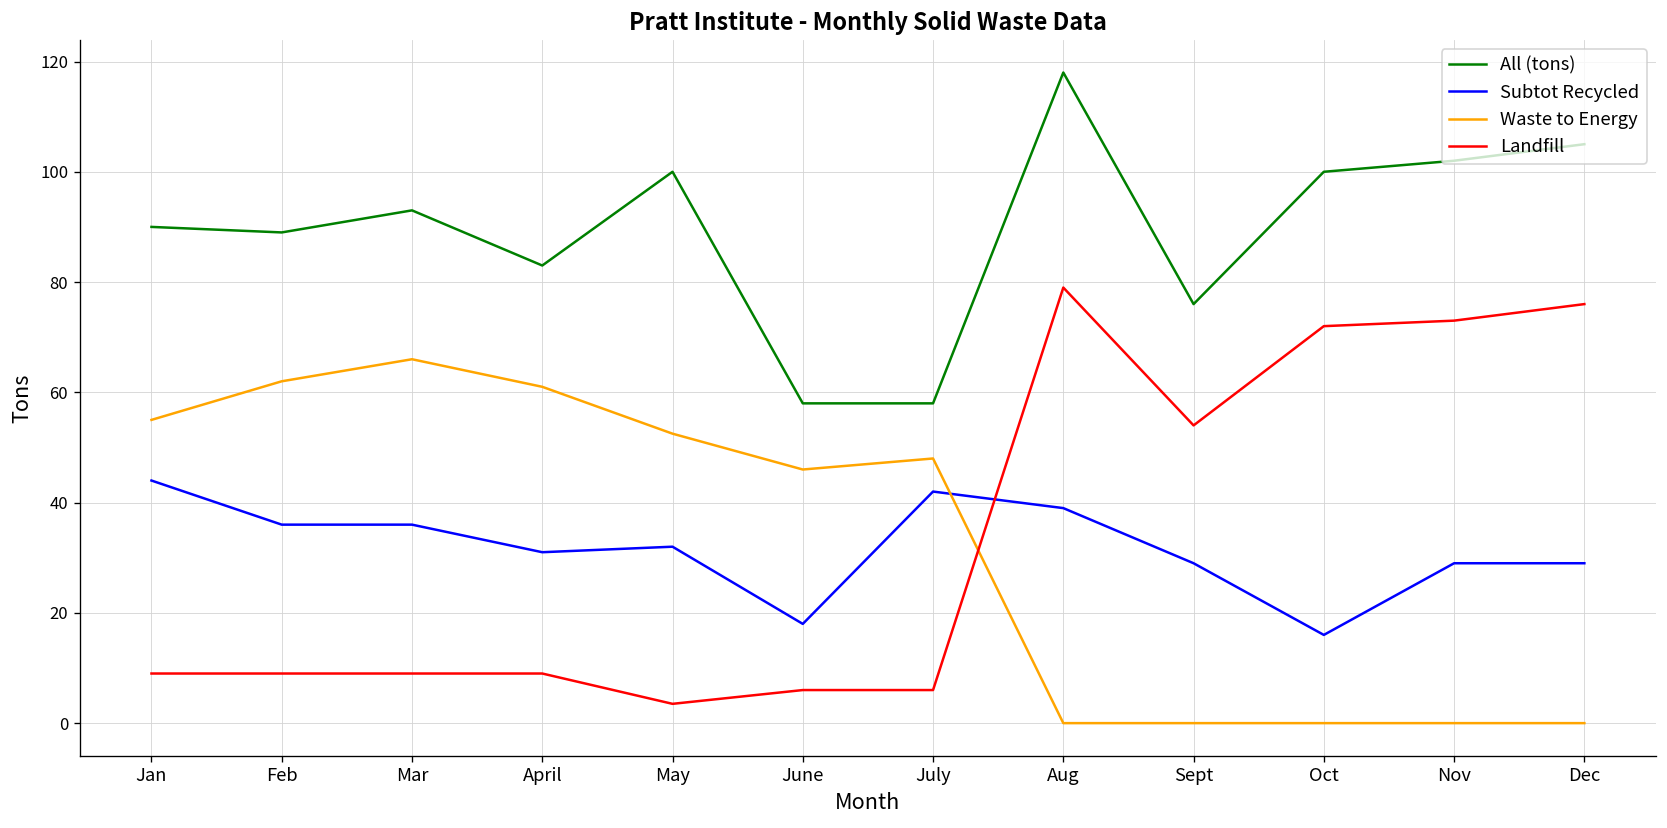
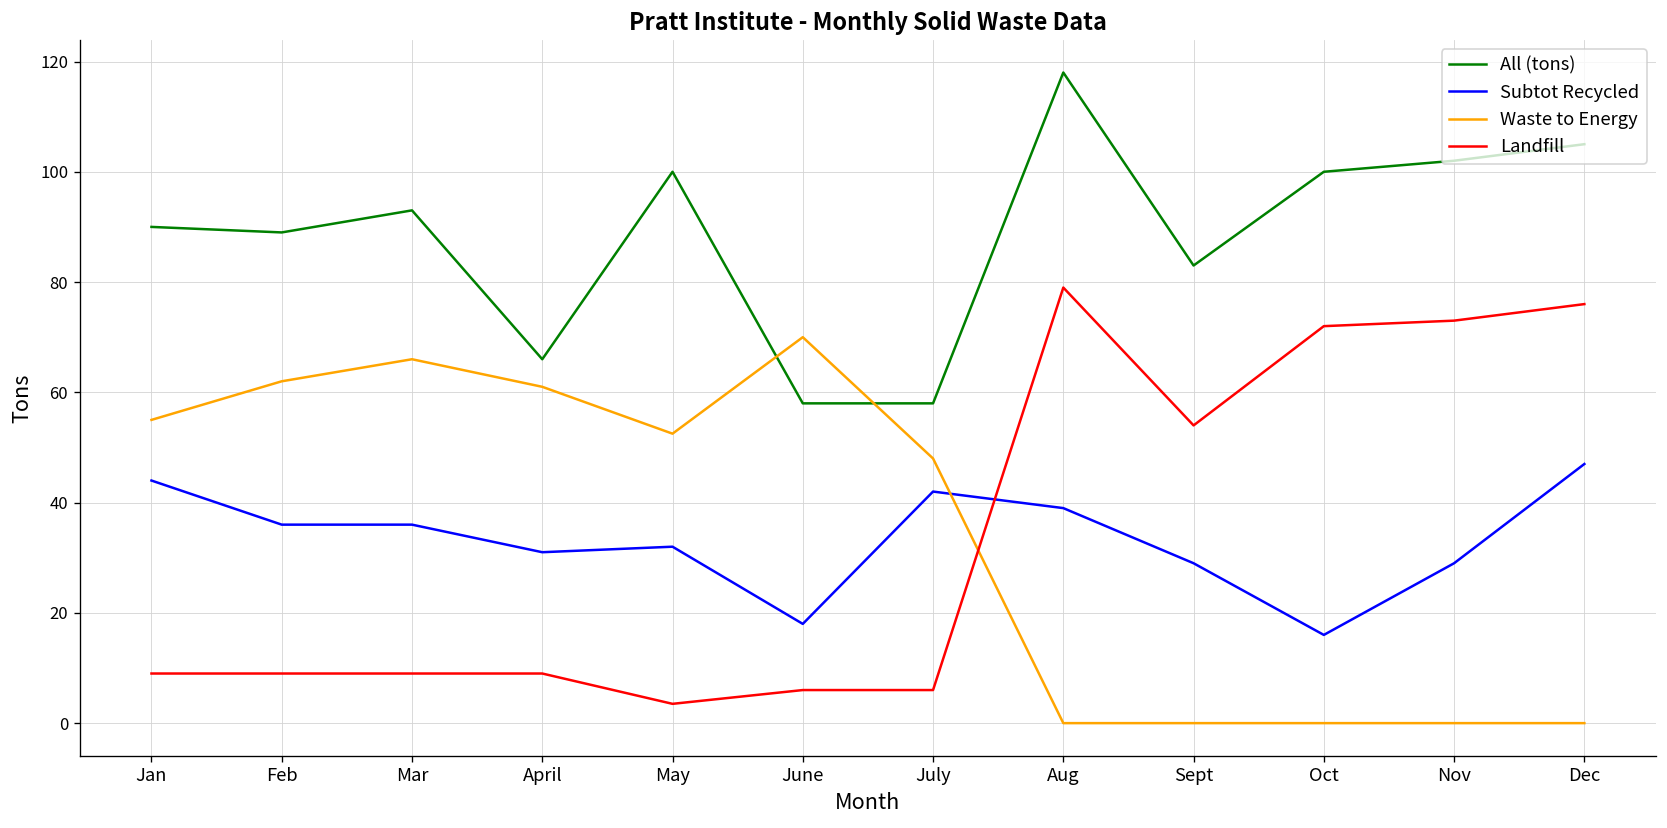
  {
    "All (tons)": {
      "Jan": 90,
      "Feb": 89,
      "Mar": 93,
-     "April": 83,
+     "April": 66,
      "May": 100,
      "June": 58,
      "July": 58,
      "Aug": 118,
-     "Sept": 76,
+     "Sept": 83,
      "Oct": 100
    },
    "Subtot Recycled": {
      "Jan": 44,
      "Feb": 36,
      "Mar": 36,
      "April": 31,
      "May": 32,
      "June": 18,
      "July": 42,
      "Aug": 39,
      "Sept": 29,
      "Oct": 16,
      "Nov": 29,
-     "Dec": 29
+     "Dec": 47
    },
    "Waste to Energy": {
      "Jan": 55,
      "Feb": 62,
      "Mar": 66,
      "April": 61,
      "May": 53,
-     "June": 46,
+     "June": 70,
      "July": 48,
      "Aug": 0,
      "Sept": 0,
      "Oct": 0,
      "Nov": 0,
      "Dec": 0
    },
    "Landfill": {
      "Jan": 9,
      "Feb": 9,
      "Mar": 9,
      "April": 9,
      "May": 4,
      "June": 6,
      "July": 6,
      "Aug": 79,
      "Sept": 54,
      "Oct": 72,
      "Nov": 73,
      "Dec": 76
    }
  }
